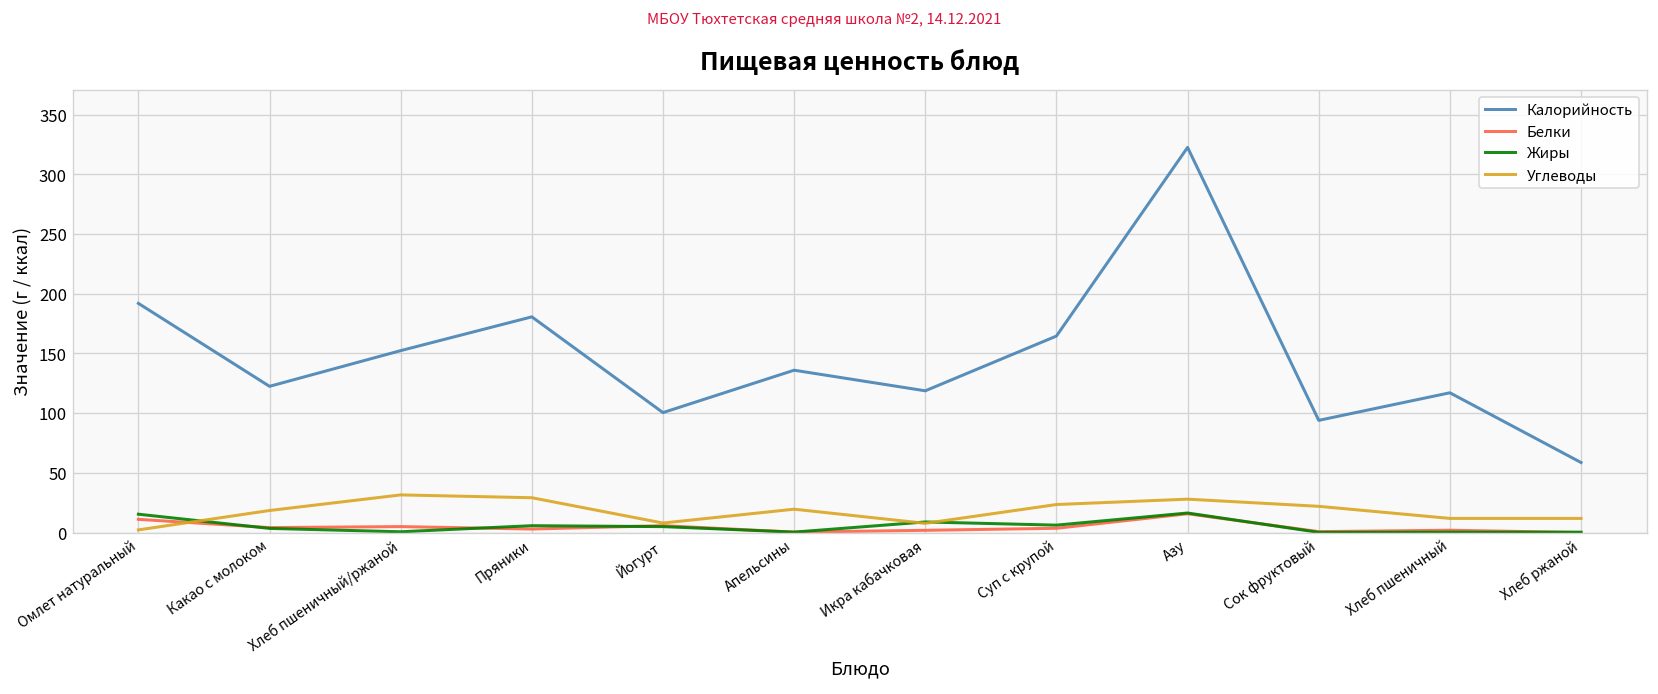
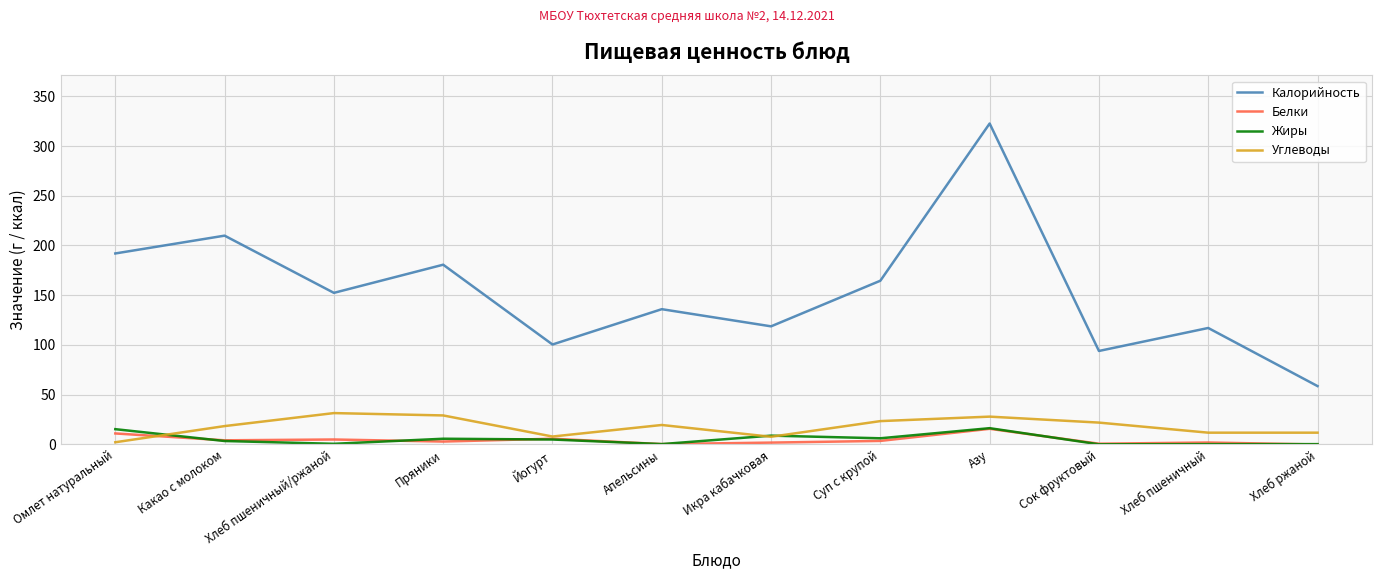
  {
    "Калорийность": {
      "Омлет натуральный": 190,
-     "Какао с молоком": 120,
+     "Какао с молоком": 210,
      "Хлеб пшеничный/ржаной": 150,
      "Пряники": 180,
      "Йогурт": 100,
      "Апельсины": 140,
      "Икра кабачковая": 120,
      "Суп с крупой": 160,
      "Азу": 320,
      "Сок фруктовый": 90,
      "Хлеб пшеничный": 120,
      "Хлеб ржаной": 60
    },
    "Белки": {
      "Омлет натуральный": 10,
      "Хлеб пшеничный/ржаной": 10,
      "Пряники": 0,
      "Икра кабачковая": 0,
      "Суп с крупой": 0
    },
    "Жиры": {
      "Омлет натуральный": 20,
      "Хлеб пшеничный/ржаной": 0,
      "Пряники": 10,
      "Суп с крупой": 10
    },
    "Углеводы": {
      "Омлет натуральный": 0,
      "Какао с молоком": 20,
      "Хлеб пшеничный/ржаной": 30,
      "Пряники": 30,
      "Апельсины": 20,
      "Суп с крупой": 20,
      "Азу": 30,
      "Сок фруктовый": 20,
      "Хлеб пшеничный": 10,
      "Хлеб ржаной": 10
    }
  }
